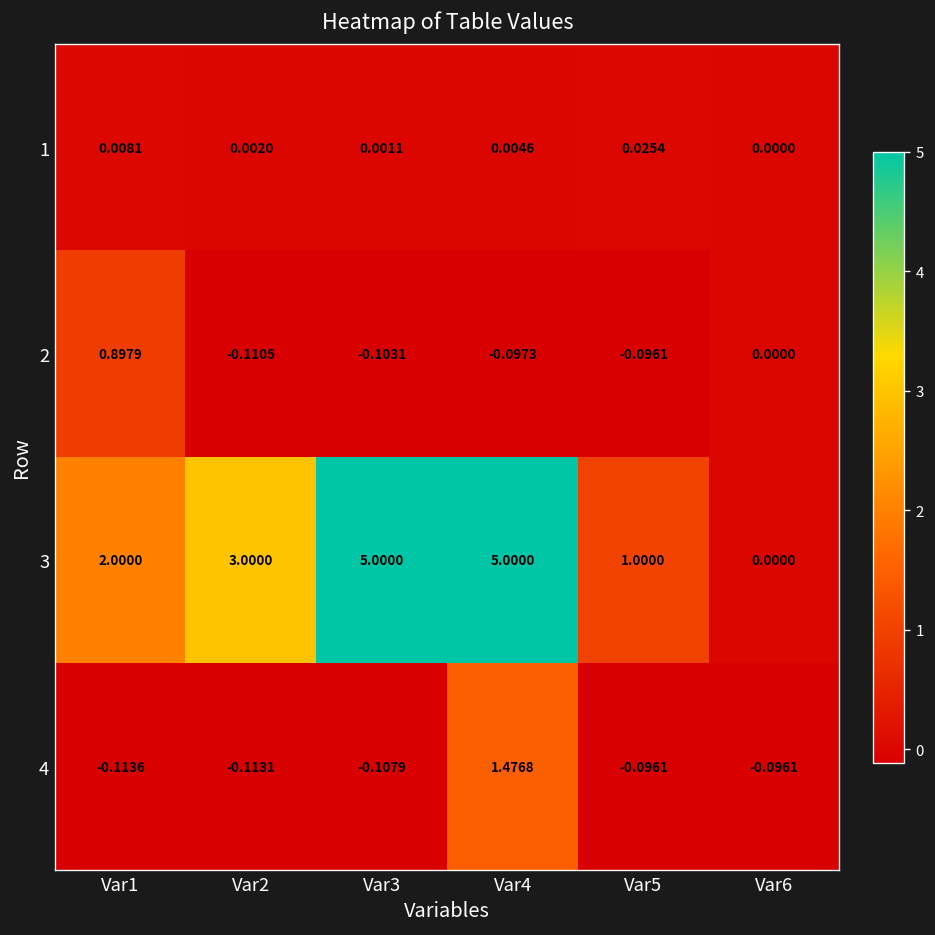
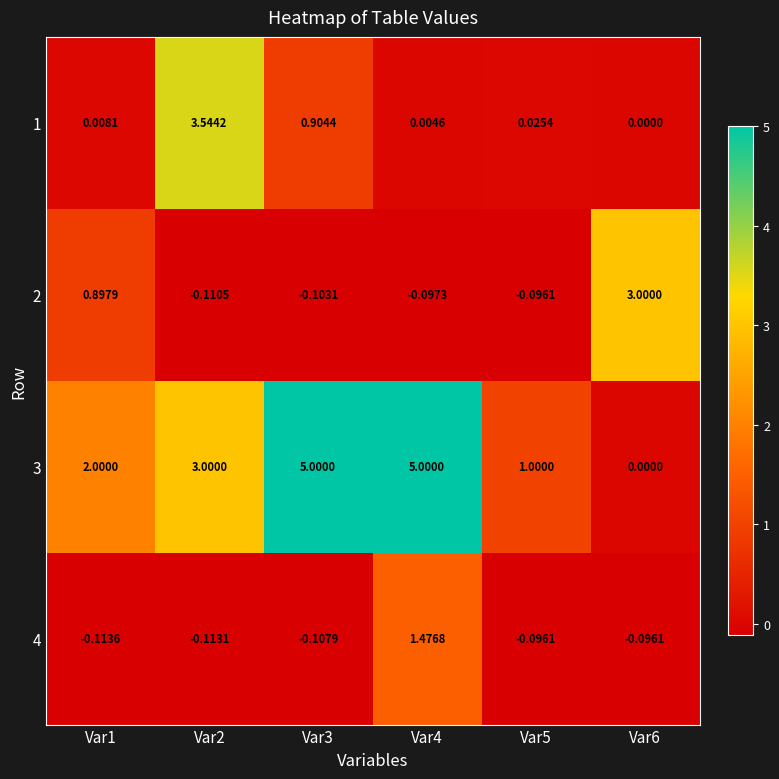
  {
    "1": {
      "Var1": 0.0081,
-     "Var2": 0.0020,
-     "Var3": 0.0011,
+     "Var2": 3.5442,
+     "Var3": 0.9044,
      "Var4": 0.0046,
      "Var5": 0.0254,
      "Var6": 0.0000
    },
    "2": {
      "Var1": 0.8979,
      "Var2": -0.1105,
      "Var3": -0.1031,
      "Var4": -0.0973,
      "Var5": -0.0961,
-     "Var6": 0.0000
+     "Var6": 3.0000
    },
    "3": {
      "Var1": 2.0000,
      "Var2": 3.0000,
      "Var3": 5.0000,
      "Var4": 5.0000,
      "Var5": 1.0000,
      "Var6": 0.0000
    },
    "4": {
      "Var1": -0.1136,
      "Var2": -0.1131,
      "Var3": -0.1079,
      "Var4": 1.4768,
      "Var5": -0.0961,
      "Var6": -0.0961
    }
  }
